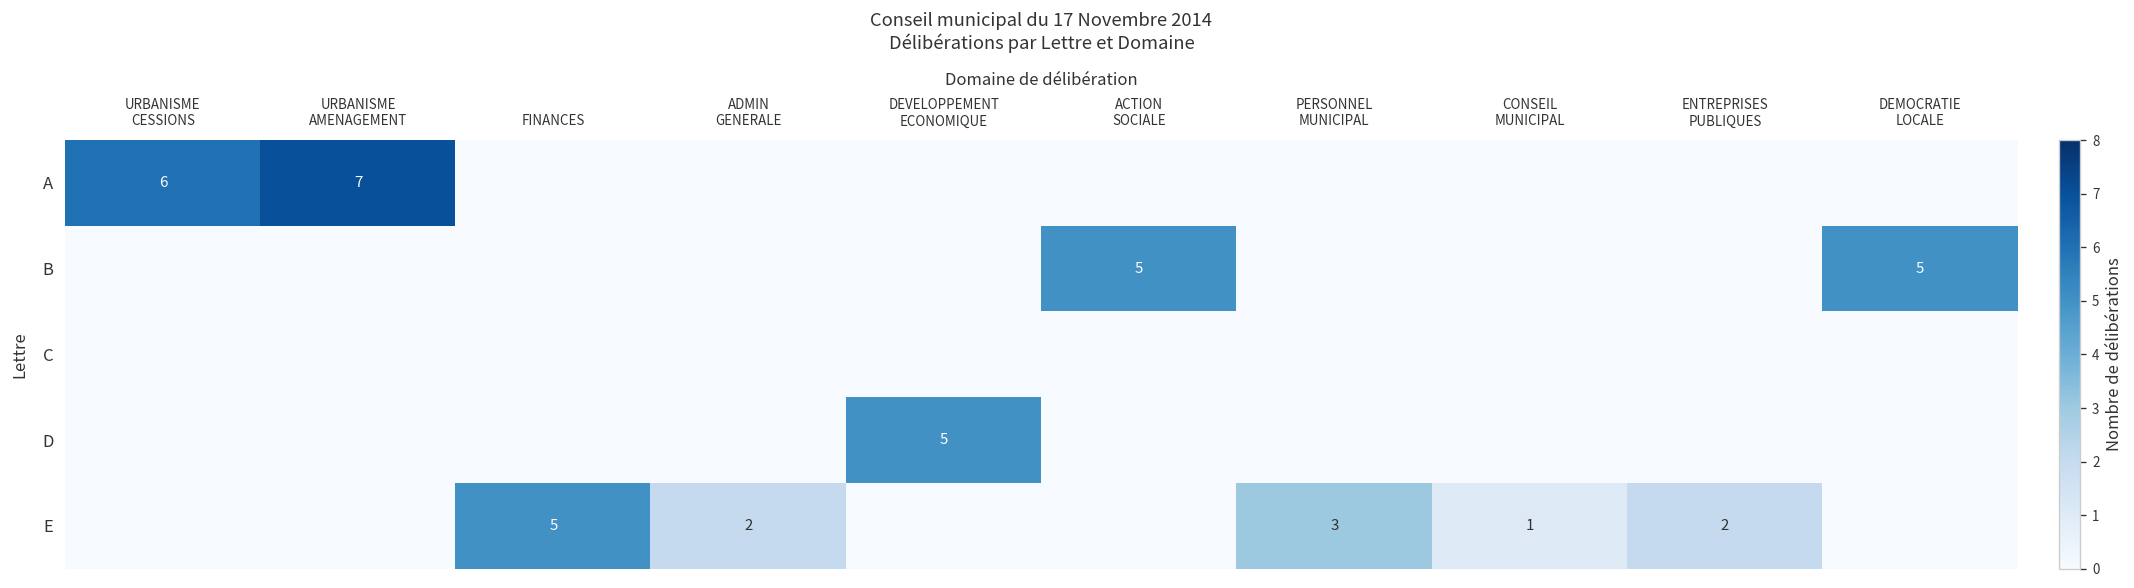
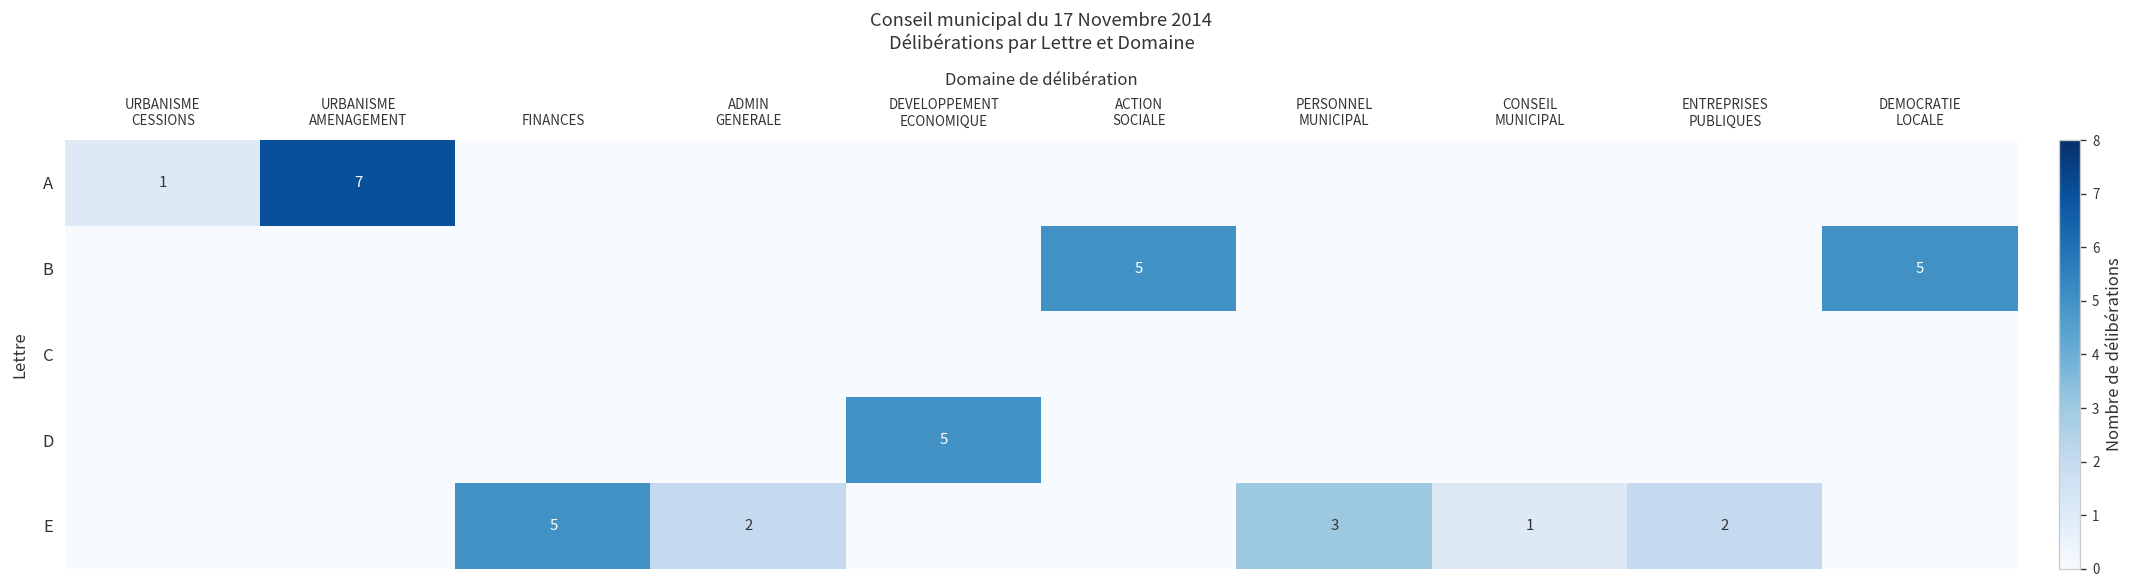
  {
    "A": {
-     "URBANISME CESSIONS": 6,
+     "URBANISME CESSIONS": 1,
      "URBANISME AMENAGEMENT": 7
    },
    "B": {
      "ACTION SOCIALE": 5,
      "DEMOCRATIE LOCALE": 5
    },
    "D": {
      "DEVELOPPEMENT ECONOMIQUE": 5
    },
    "E": {
      "FINANCES": 5,
      "ADMIN GENERALE": 2,
      "PERSONNEL MUNICIPAL": 3,
      "CONSEIL MUNICIPAL": 1,
      "ENTREPRISES PUBLIQUES": 2
    }
  }
